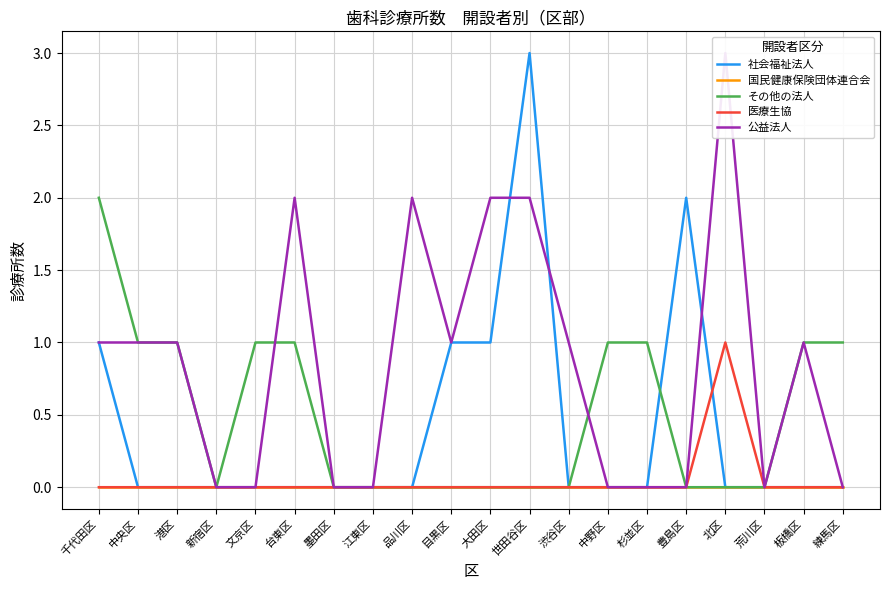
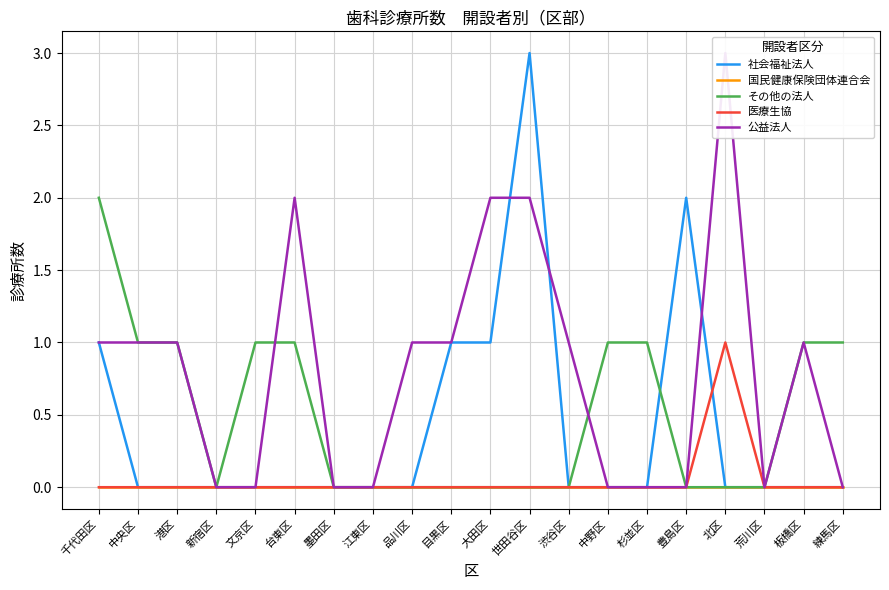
  {
    "社会福祉法人": {
      "大田区": 1,
      "世田谷区": 3,
      "豊島区": 2
    },
    "その他の法人": {
      "千代田区": 2,
      "文京区": 1,
      "台東区": 1,
      "中野区": 1,
      "杉並区": 1,
      "練馬区": 1
    },
    "医療生協": {
      "北区": 1
    },
    "公益法人": {
      "台東区": 2,
-     "品川区": 2,
+     "品川区": 1,
      "大田区": 2,
      "世田谷区": 2,
      "渋谷区": 1
    }
  }
